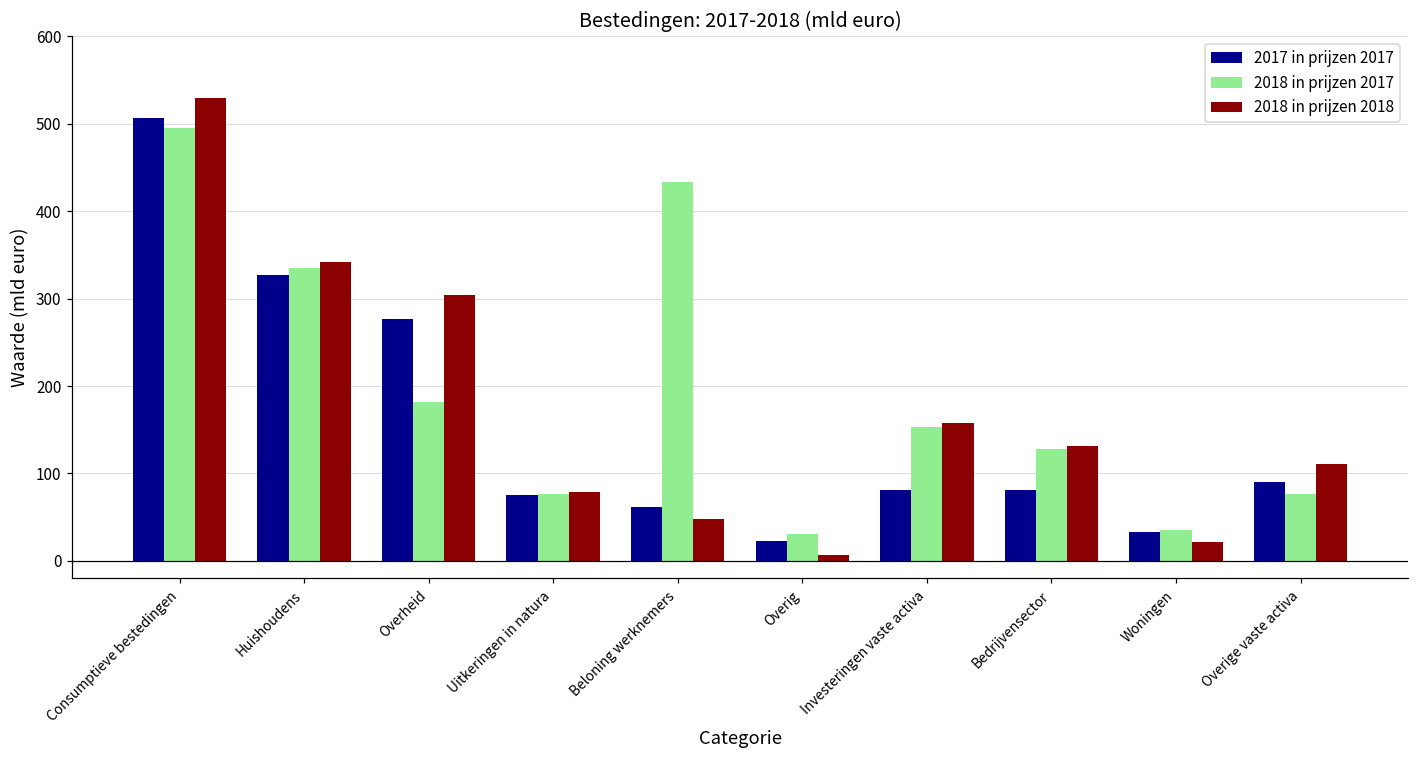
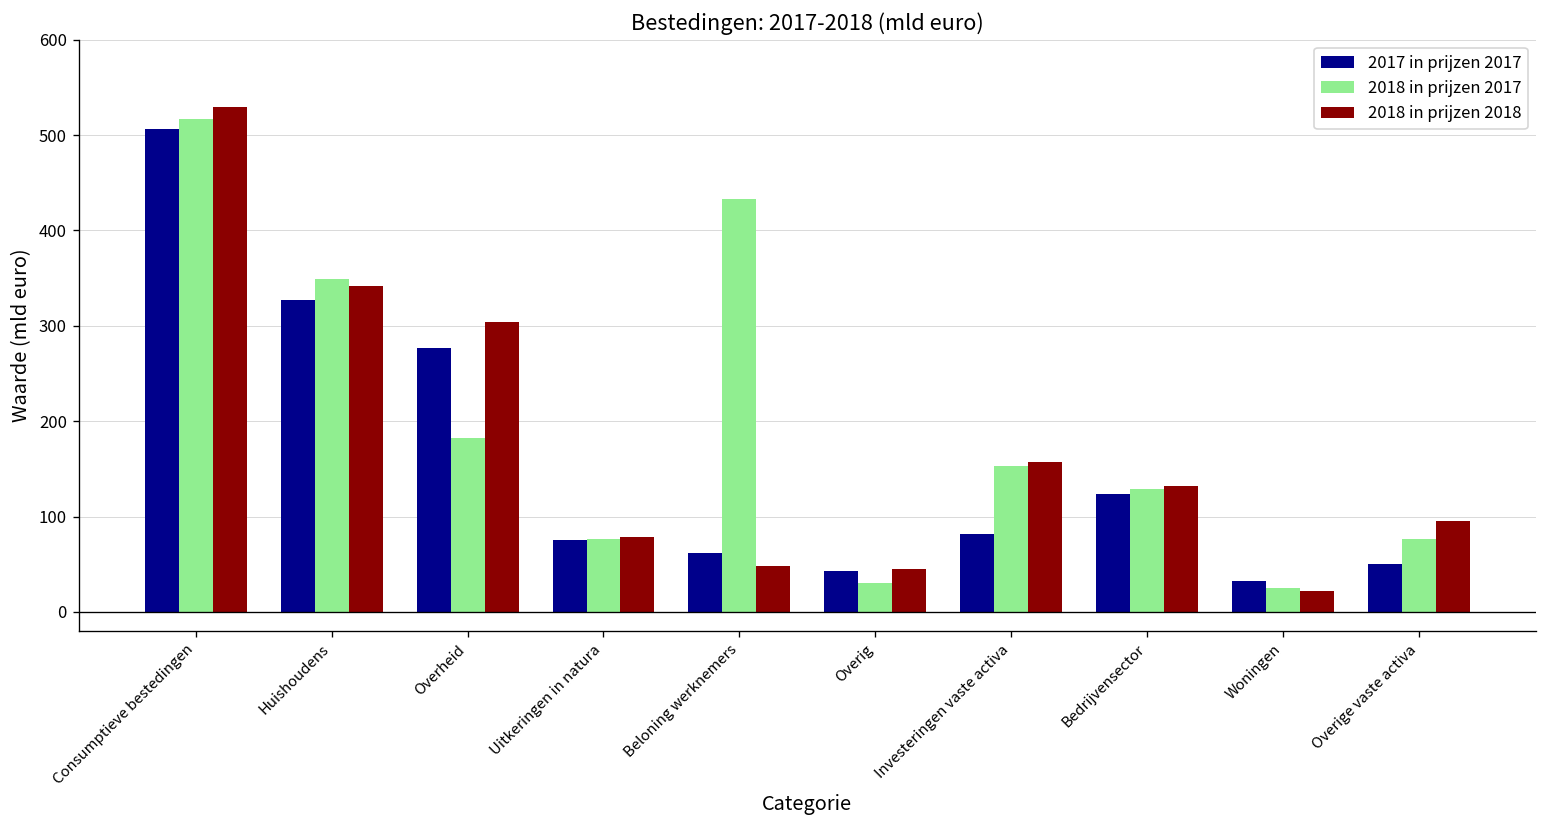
  {
    "2017 in prijzen 2017": {
      "Consumptieve bestedingen": 510,
      "Huishoudens": 330,
      "Overheid": 280,
      "Uitkeringen in natura": 80,
      "Beloning werknemers": 60,
-     "Overig": 20,
+     "Overig": 40,
      "Investeringen vaste activa": 80,
-     "Bedrijvensector": 80,
+     "Bedrijvensector": 120,
      "Woningen": 30,
-     "Overige vaste activa": 90
+     "Overige vaste activa": 50
    },
    "2018 in prijzen 2017": {
-     "Consumptieve bestedingen": 490,
-     "Huishoudens": 330,
+     "Consumptieve bestedingen": 520,
+     "Huishoudens": 350,
      "Overheid": 180,
      "Uitkeringen in natura": 80,
      "Beloning werknemers": 430,
      "Overig": 30,
      "Investeringen vaste activa": 150,
      "Bedrijvensector": 130,
-     "Woningen": 40,
+     "Woningen": 20,
      "Overige vaste activa": 80
    },
    "2018 in prijzen 2018": {
      "Consumptieve bestedingen": 530,
      "Huishoudens": 340,
      "Overheid": 300,
      "Uitkeringen in natura": 80,
      "Beloning werknemers": 50,
-     "Overig": 10,
+     "Overig": 50,
      "Investeringen vaste activa": 160,
      "Bedrijvensector": 130,
      "Woningen": 20,
-     "Overige vaste activa": 110
+     "Overige vaste activa": 90
    }
  }
